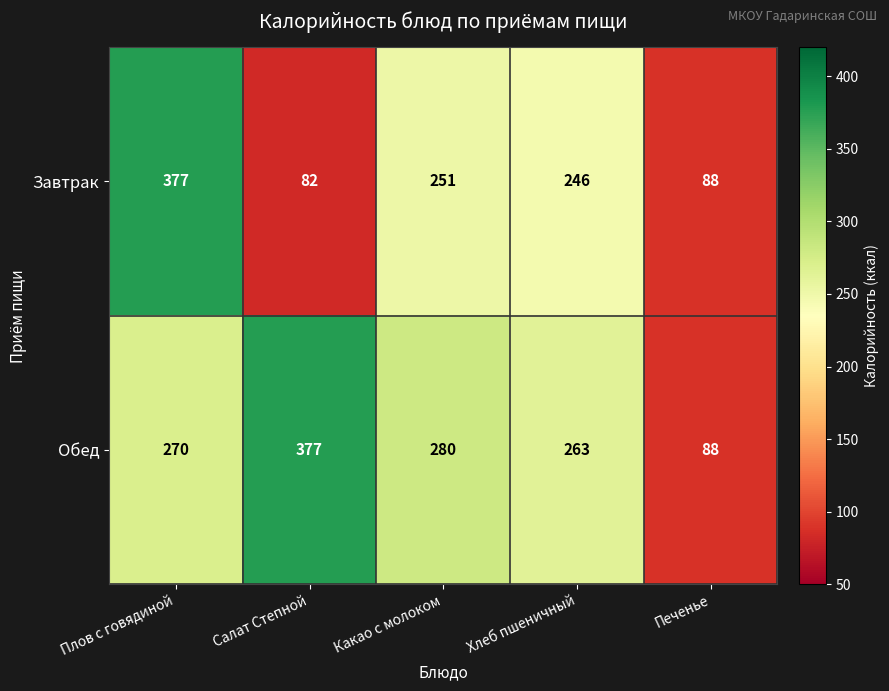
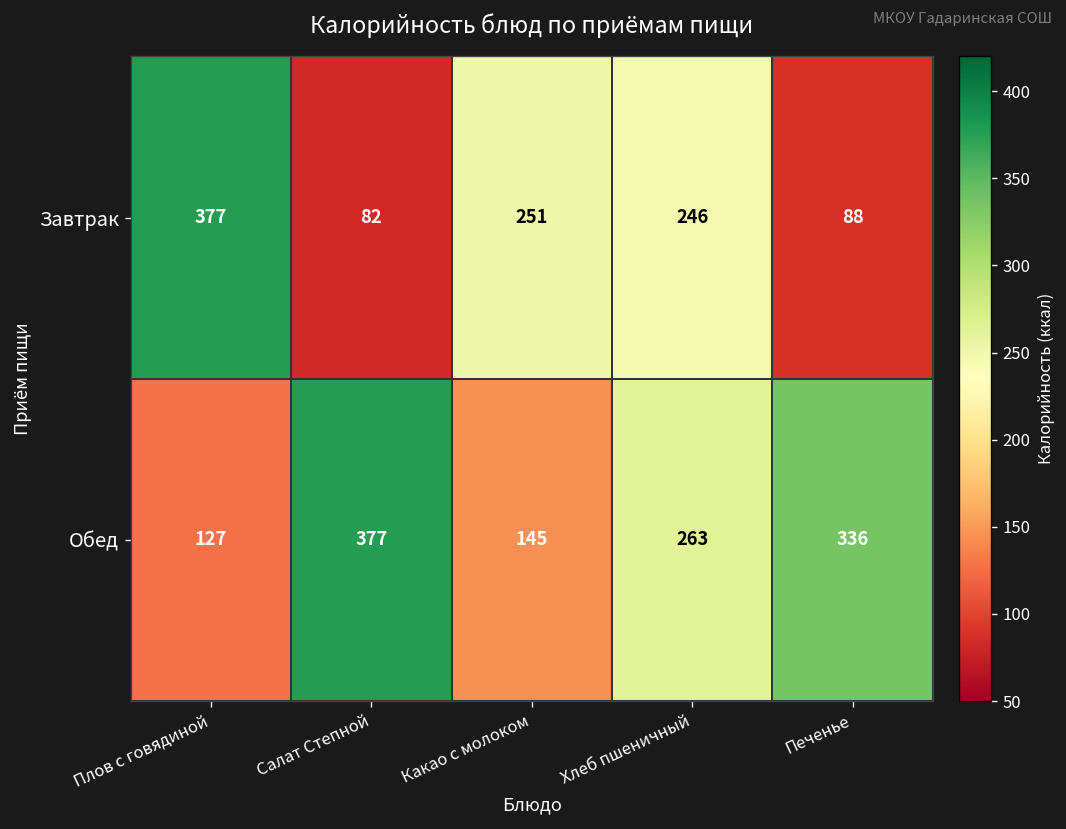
  {
    "Завтрак": {
      "Плов с говядиной": 377,
      "Салат Степной": 82,
      "Какао с молоком": 251,
      "Хлеб пшеничный": 246,
      "Печенье": 88
    },
    "Обед": {
-     "Плов с говядиной": 270,
+     "Плов с говядиной": 127,
      "Салат Степной": 377,
-     "Какао с молоком": 280,
+     "Какао с молоком": 145,
      "Хлеб пшеничный": 263,
-     "Печенье": 88
+     "Печенье": 336
    }
  }
